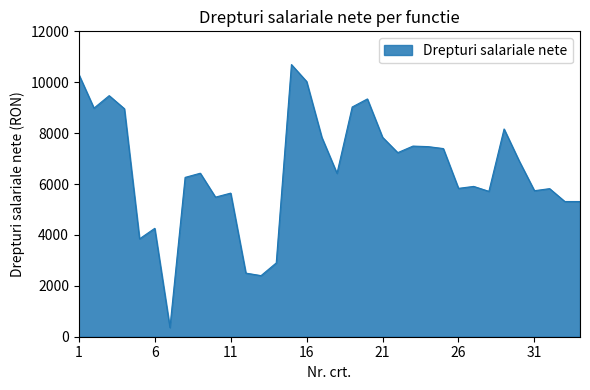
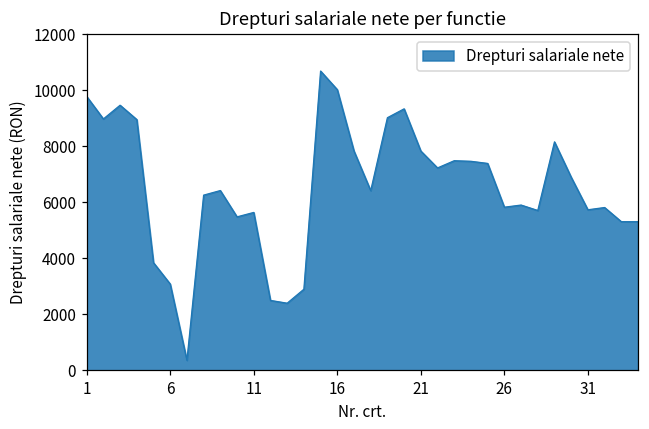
  {
-   "1": 10300,
-   "6": 4300,
+   "1": 9800,
+   "6": 3100,
    "11": 5600,
    "16": 10000,
    "21": 7800,
    "26": 5800,
    "31": 5700
  }
